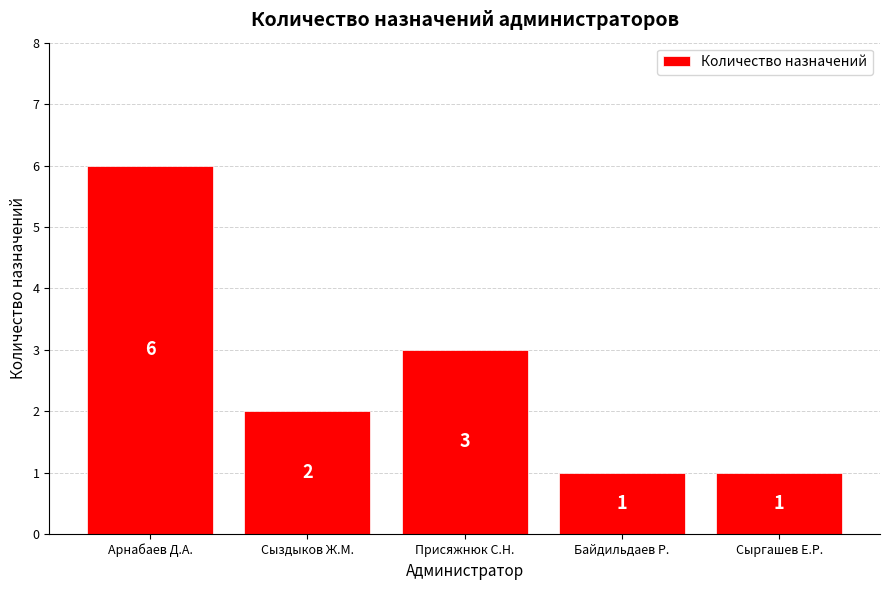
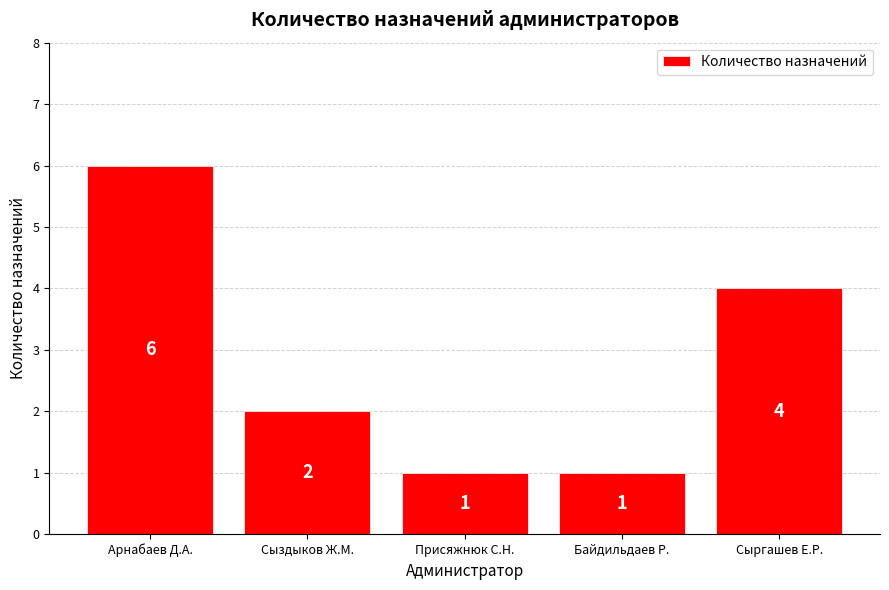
  {
    "Арнабаев Д.А.": 6,
    "Сыздыков Ж.М.": 2,
-   "Присяжнюк С.Н.": 3,
+   "Присяжнюк С.Н.": 1,
    "Байдильдаев Р.": 1,
-   "Сыргашев Е.Р.": 1
+   "Сыргашев Е.Р.": 4
  }
